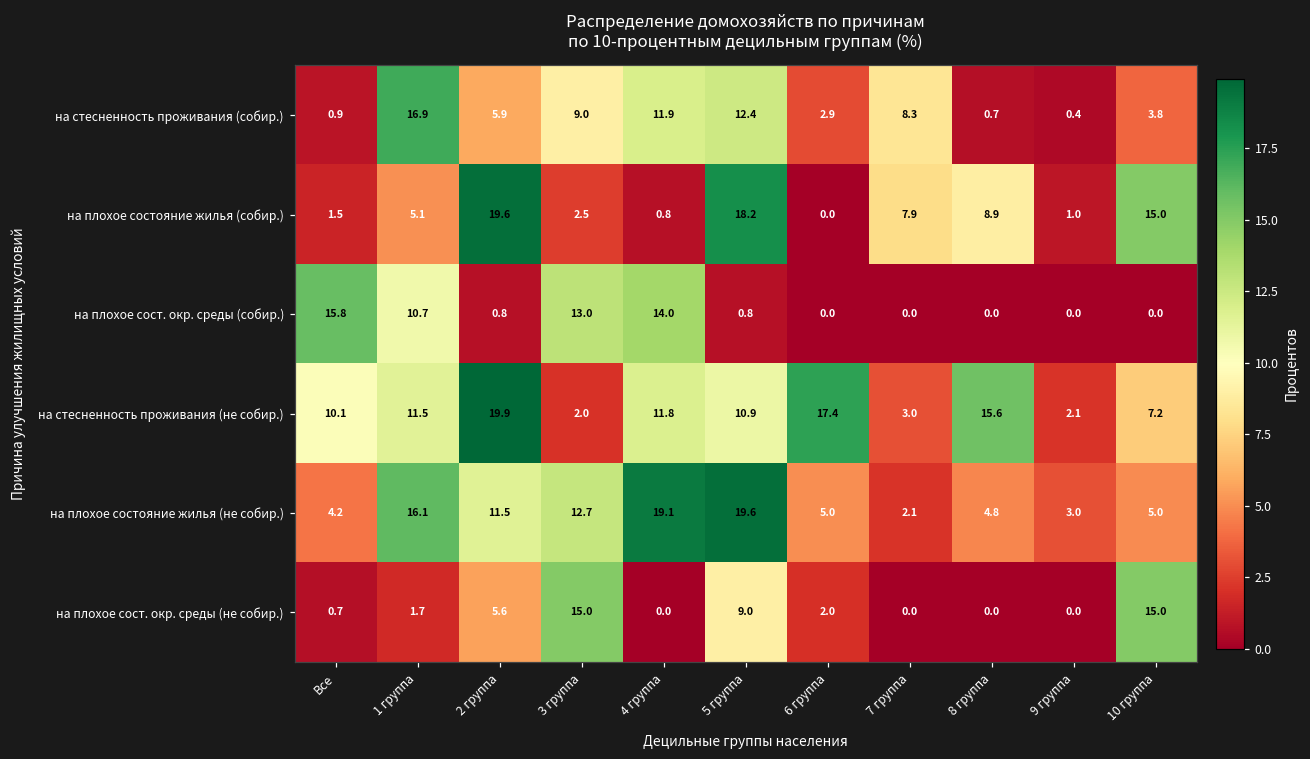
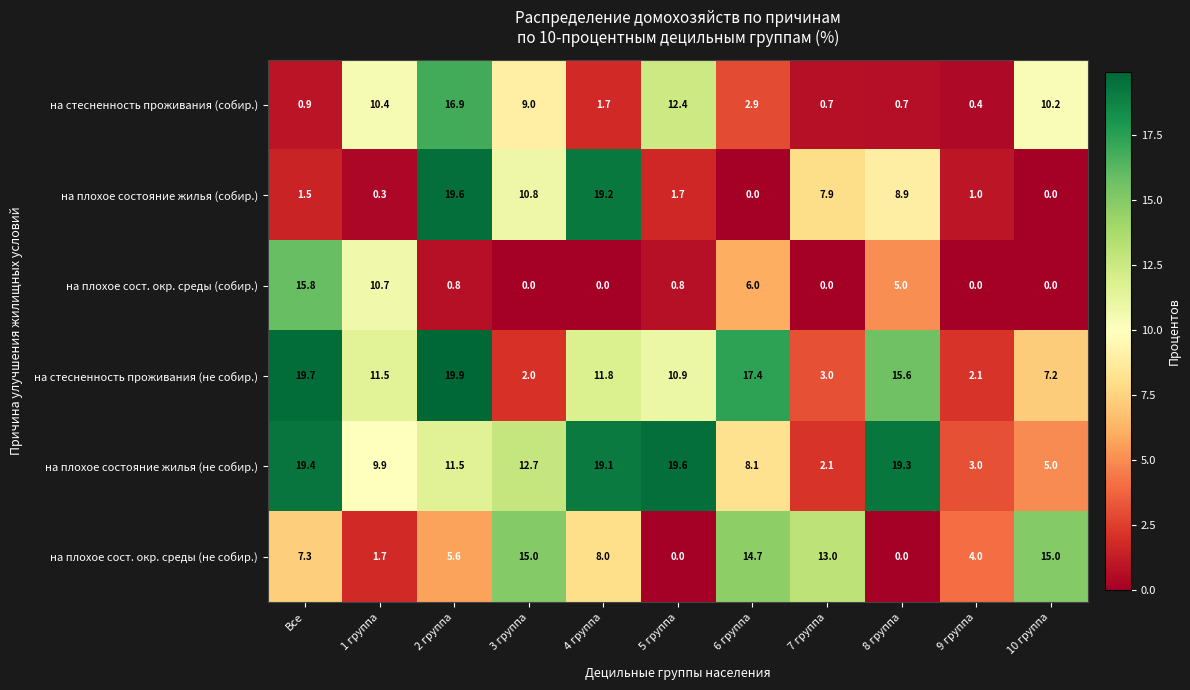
  {
    "на стесненность проживания (собир.)": {
      "Все": 0.9,
-     "1 группа": 16.9,
-     "2 группа": 5.9,
+     "1 группа": 10.4,
+     "2 группа": 16.9,
      "3 группа": 9.0,
-     "4 группа": 11.9,
+     "4 группа": 1.7,
      "5 группа": 12.4,
      "6 группа": 2.9,
-     "7 группа": 8.3,
+     "7 группа": 0.7,
      "8 группа": 0.7,
      "9 группа": 0.4,
-     "10 группа": 3.8
+     "10 группа": 10.2
    },
    "на плохое состояние жилья (собир.)": {
      "Все": 1.5,
-     "1 группа": 5.1,
+     "1 группа": 0.3,
      "2 группа": 19.6,
-     "3 группа": 2.5,
-     "4 группа": 0.8,
-     "5 группа": 18.2,
+     "3 группа": 10.8,
+     "4 группа": 19.2,
+     "5 группа": 1.7,
      "6 группа": 0.0,
      "7 группа": 7.9,
      "8 группа": 8.9,
      "9 группа": 1.0,
-     "10 группа": 15.0
+     "10 группа": 0.0
    },
    "на плохое сост. окр. среды (собир.)": {
      "Все": 15.8,
      "1 группа": 10.7,
      "2 группа": 0.8,
-     "3 группа": 13.0,
-     "4 группа": 14.0,
+     "3 группа": 0.0,
+     "4 группа": 0.0,
      "5 группа": 0.8,
-     "6 группа": 0.0,
+     "6 группа": 6.0,
      "7 группа": 0.0,
-     "8 группа": 0.0,
+     "8 группа": 5.0,
      "9 группа": 0.0,
      "10 группа": 0.0
    },
    "на стесненность проживания (не собир.)": {
-     "Все": 10.1,
+     "Все": 19.7,
      "1 группа": 11.5,
      "2 группа": 19.9,
      "3 группа": 2.0,
      "4 группа": 11.8,
      "5 группа": 10.9,
      "6 группа": 17.4,
      "7 группа": 3.0,
      "8 группа": 15.6,
      "9 группа": 2.1,
      "10 группа": 7.2
    },
    "на плохое состояние жилья (не собир.)": {
-     "Все": 4.2,
-     "1 группа": 16.1,
+     "Все": 19.4,
+     "1 группа": 9.9,
      "2 группа": 11.5,
      "3 группа": 12.7,
      "4 группа": 19.1,
      "5 группа": 19.6,
-     "6 группа": 5.0,
+     "6 группа": 8.1,
      "7 группа": 2.1,
-     "8 группа": 4.8,
+     "8 группа": 19.3,
      "9 группа": 3.0,
      "10 группа": 5.0
    },
    "на плохое сост. окр. среды (не собир.)": {
-     "Все": 0.7,
+     "Все": 7.3,
      "1 группа": 1.7,
      "2 группа": 5.6,
      "3 группа": 15.0,
-     "4 группа": 0.0,
-     "5 группа": 9.0,
-     "6 группа": 2.0,
-     "7 группа": 0.0,
+     "4 группа": 8.0,
+     "5 группа": 0.0,
+     "6 группа": 14.7,
+     "7 группа": 13.0,
      "8 группа": 0.0,
-     "9 группа": 0.0,
+     "9 группа": 4.0,
      "10 группа": 15.0
    }
  }
